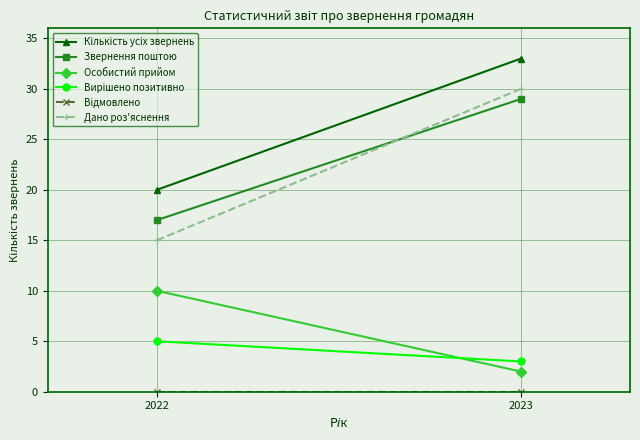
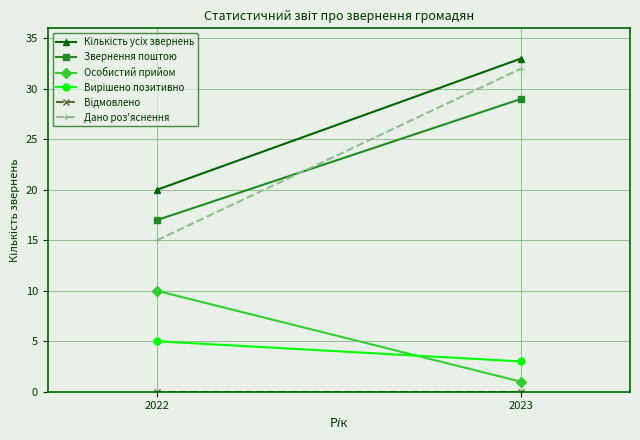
  {
    "Кількість усіх звернень": {
      "2022": 20,
      "2023": 33
    },
    "Звернення поштою": {
      "2022": 17,
      "2023": 29
    },
    "Особистий прийом": {
      "2022": 10,
-     "2023": 2
+     "2023": 1
    },
    "Вирішено позитивно": {
      "2022": 5,
      "2023": 3
    },
    "Відмовлено": {
      "2022": 0,
      "2023": 0
    },
    "Дано роз'яснення": {
      "2022": 15,
-     "2023": 30
+     "2023": 32
    }
  }
